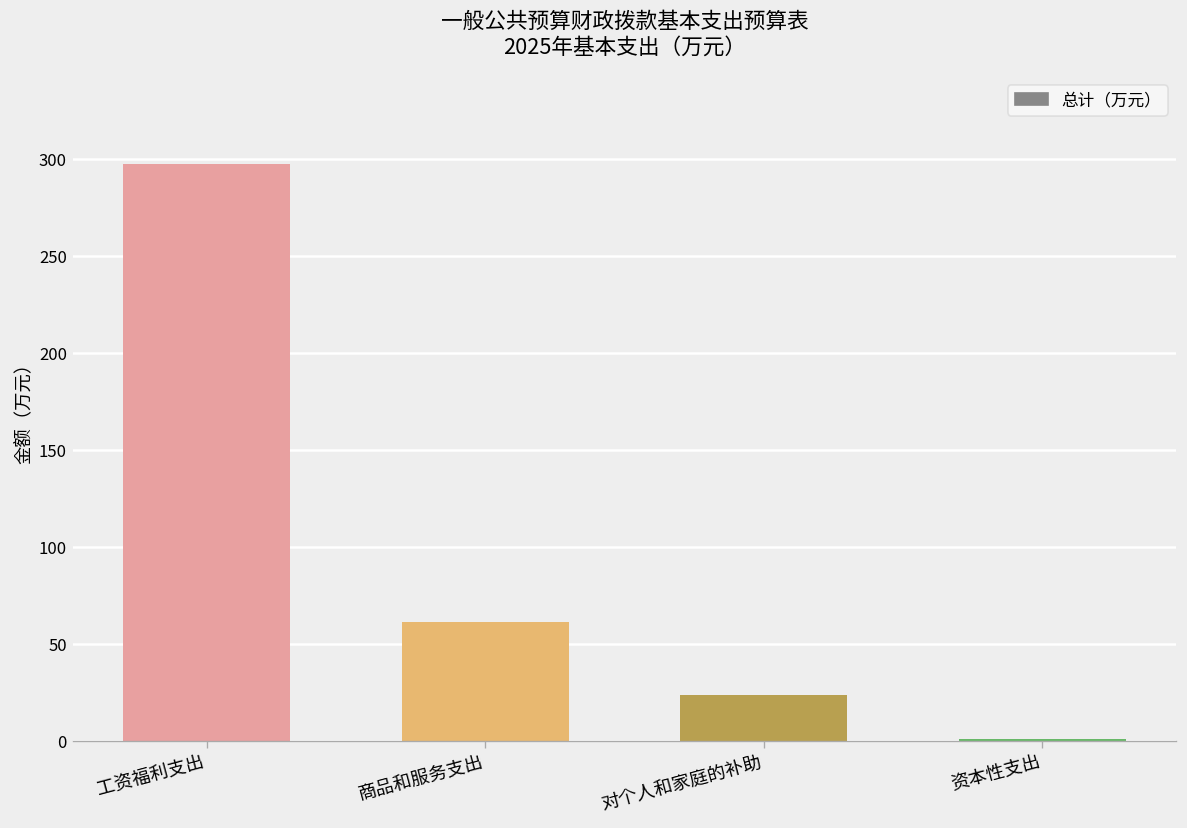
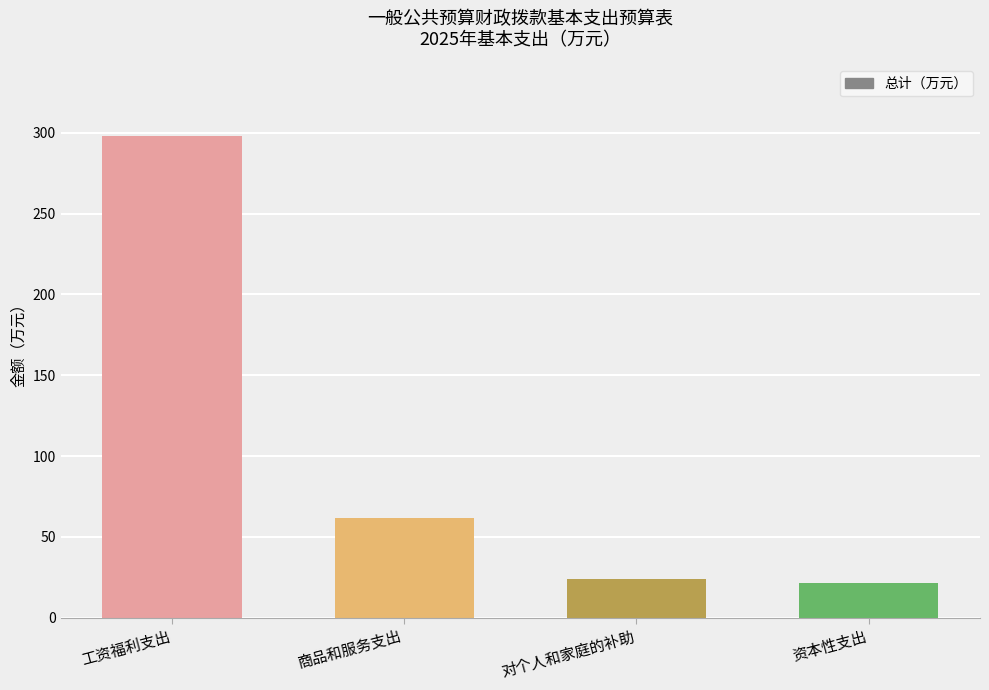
  {
    "工资福利支出": 298,
    "商品和服务支出": 61,
    "对个人和家庭的补助": 24,
-   "资本性支出": 1
+   "资本性支出": 22
  }
